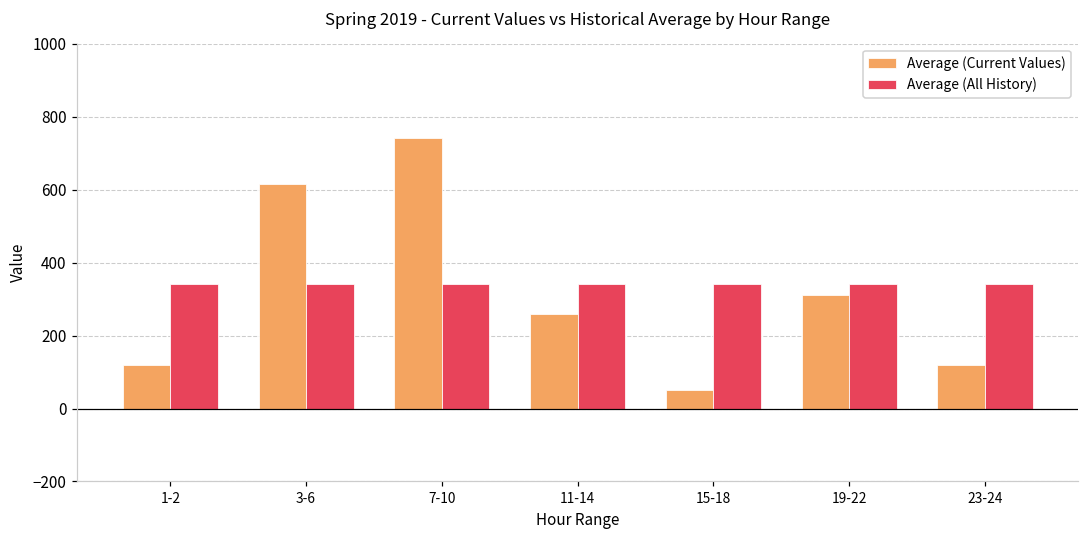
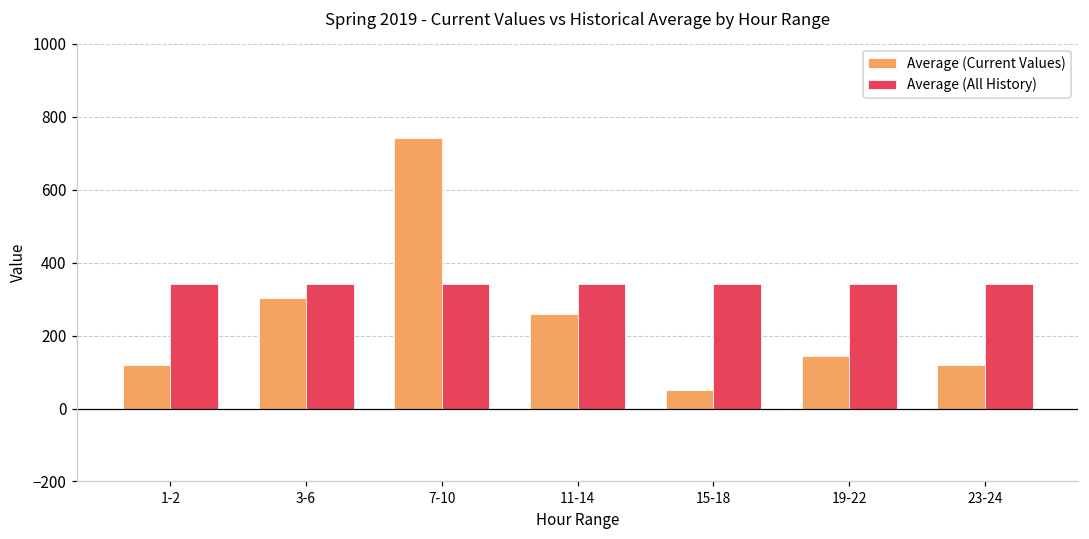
  {
    "Average (Current Values)": {
      "1-2": 120,
-     "3-6": 620,
+     "3-6": 300,
      "7-10": 740,
      "11-14": 260,
      "15-18": 50,
-     "19-22": 310,
+     "19-22": 140,
      "23-24": 120
    },
    "Average (All History)": {
      "1-2": 340,
      "3-6": 340,
      "7-10": 340,
      "11-14": 340,
      "15-18": 340,
      "19-22": 340,
      "23-24": 340
    }
  }
